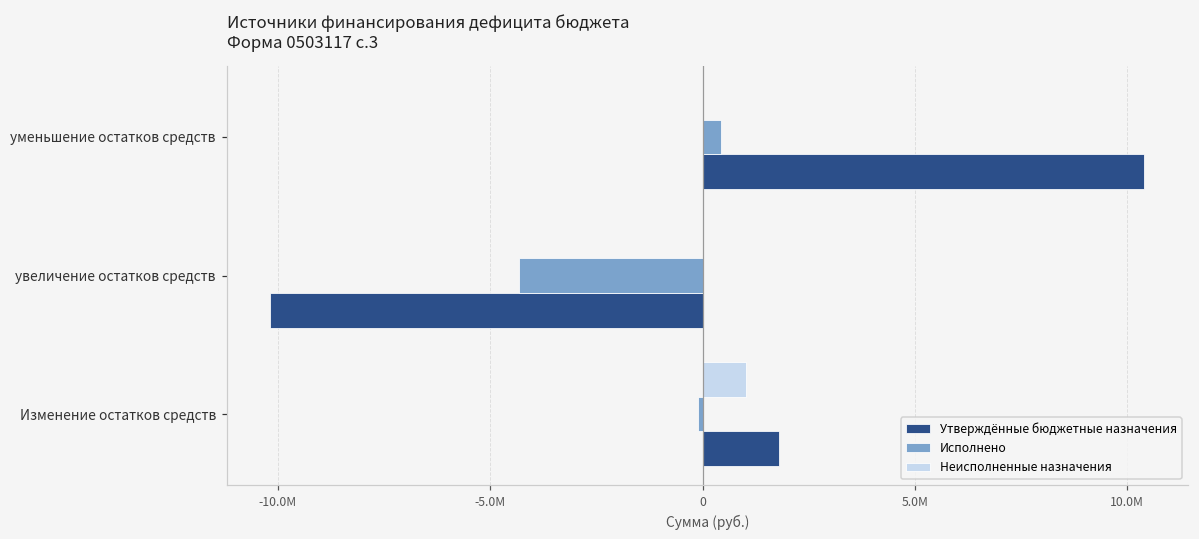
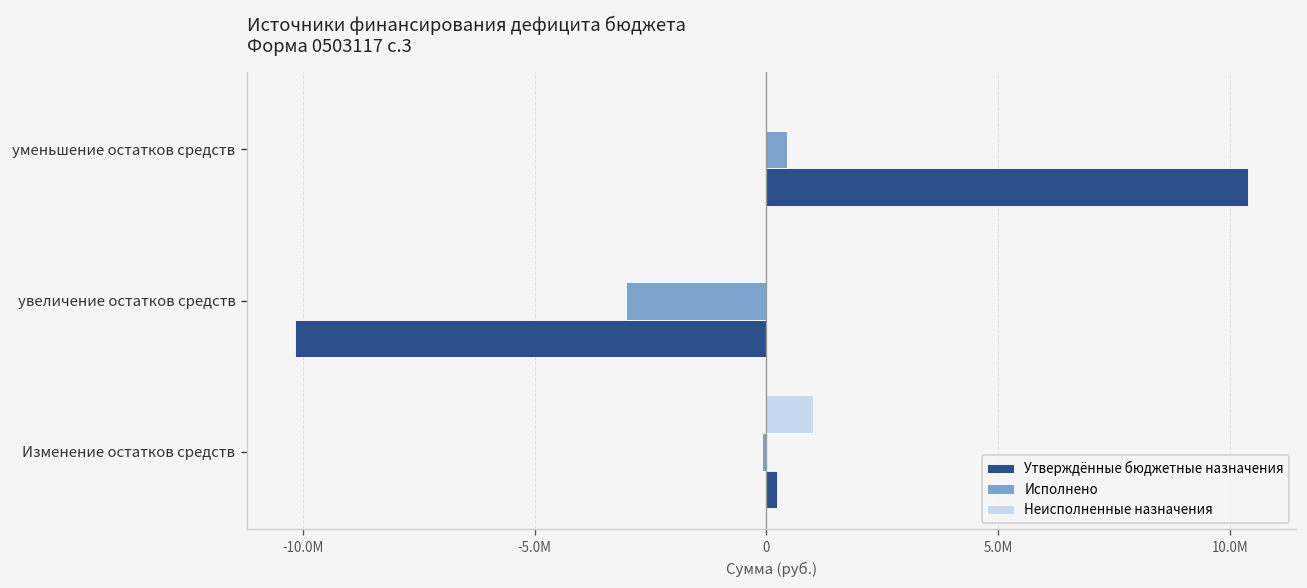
  {
    "Утверждённые бюджетные назначения": {
      "уменьшение остатков средств": 10400000,
      "увеличение остатков средств": -10200000,
-     "Изменение остатков средств": 1800000
+     "Изменение остатков средств": 200000
    },
    "Исполнено": {
      "уменьшение остатков средств": 400000,
-     "увеличение остатков средств": -4300000,
+     "увеличение остатков средств": -3000000,
      "Изменение остатков средств": -100000
    },
    "Неисполненные назначения": {
      "уменьшение остатков средств": 0,
      "увеличение остатков средств": 0,
      "Изменение остатков средств": 1000000
    }
  }
